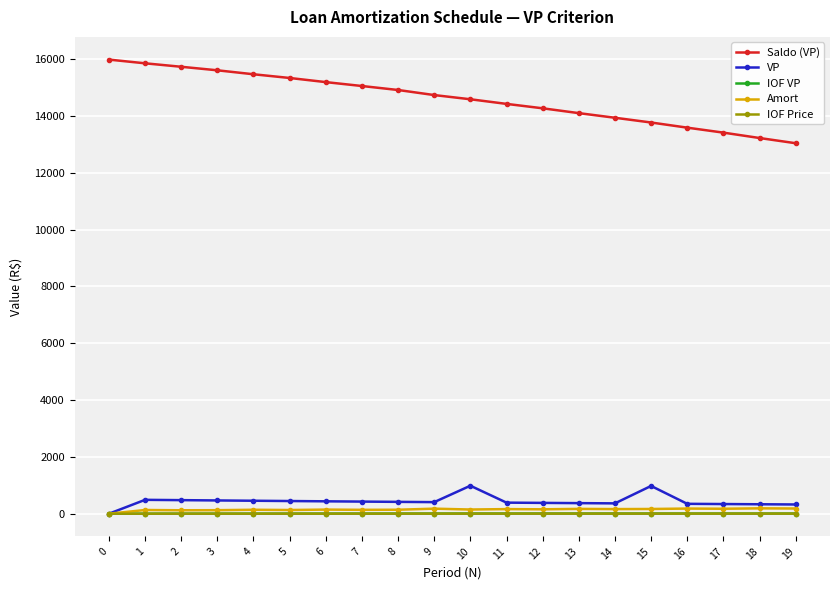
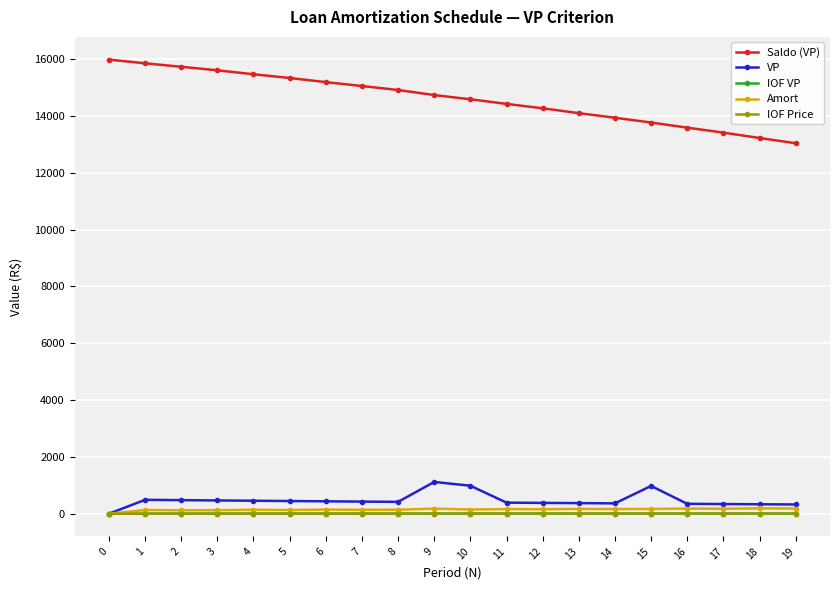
  {
    "Saldo (VP)": {
      "0": 16000,
      "1": 15800,
      "2": 15700,
      "3": 15600,
      "4": 15500,
      "5": 15300,
      "6": 15200,
      "7": 15100,
      "8": 14900,
      "9": 14700,
      "10": 14600,
      "11": 14400,
      "12": 14300,
      "13": 14100,
      "14": 13900,
      "15": 13800,
      "16": 13600,
      "17": 13400,
      "18": 13200,
      "19": 13000
    },
    "VP": {
      "1": 500,
      "2": 500,
      "3": 500,
      "4": 500,
      "5": 400,
      "6": 400,
      "7": 400,
      "8": 400,
-     "9": 400,
+     "9": 1100,
      "10": 1000,
      "11": 400,
      "12": 400,
      "13": 400,
      "14": 400,
      "15": 1000,
      "16": 300,
      "17": 300,
      "18": 300,
      "19": 300
    },
    "IOF Price": {
      "1": 0,
      "2": 0,
      "3": 0,
      "4": 0,
      "5": 0,
      "6": 0,
      "7": 0,
      "8": 0,
      "9": 0,
      "10": 0,
      "11": 0,
      "12": 0,
      "13": 0,
      "14": 0,
      "15": 0,
      "16": 0,
      "17": 0,
      "18": 0,
      "19": 0
    },
    "Amort": {
      "1": 100,
      "2": 100,
      "3": 100,
      "4": 100,
      "5": 100,
      "6": 100,
      "7": 100,
      "8": 100,
      "9": 200,
      "10": 100,
      "11": 200,
      "12": 200,
      "13": 200,
      "14": 200,
      "15": 200,
      "16": 200,
      "17": 200,
      "18": 200,
      "19": 200
    }
  }
